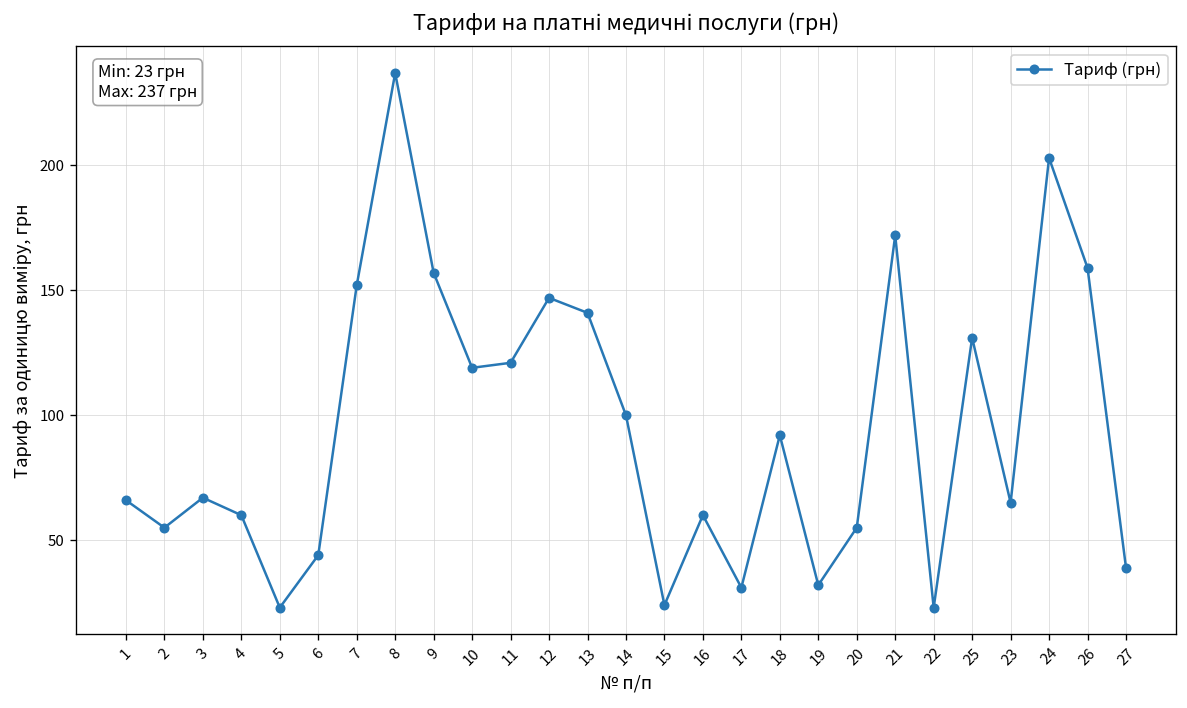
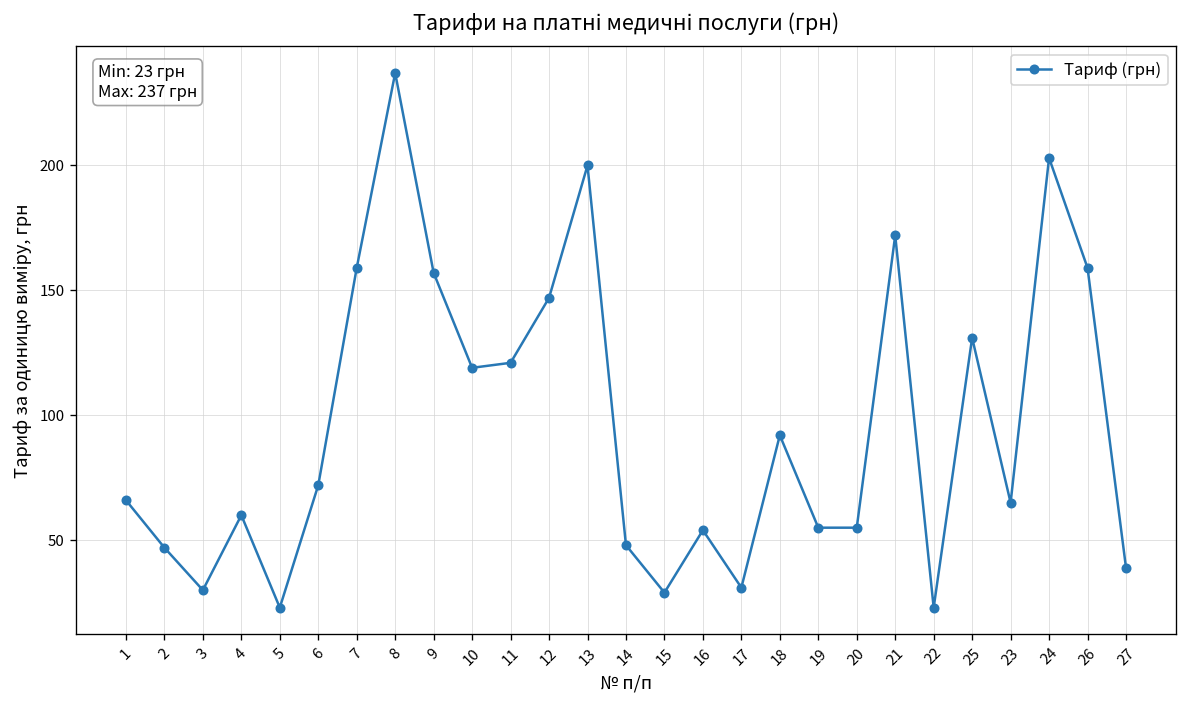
  {
    "1": 66,
-   "2": 55,
-   "3": 67,
+   "2": 47,
+   "3": 30,
    "4": 60,
    "5": 23,
-   "6": 44,
-   "7": 152,
+   "6": 72,
+   "7": 159,
    "8": 237,
    "9": 157,
    "10": 119,
    "11": 121,
    "12": 147,
-   "13": 141,
-   "14": 100,
-   "15": 24,
-   "16": 60,
+   "13": 200,
+   "14": 48,
+   "15": 29,
+   "16": 54,
    "17": 31,
    "18": 92,
-   "19": 32,
+   "19": 55,
    "20": 55,
    "21": 172,
    "22": 23,
    "25": 131,
    "23": 65,
    "24": 203,
    "26": 159,
    "27": 39
  }
